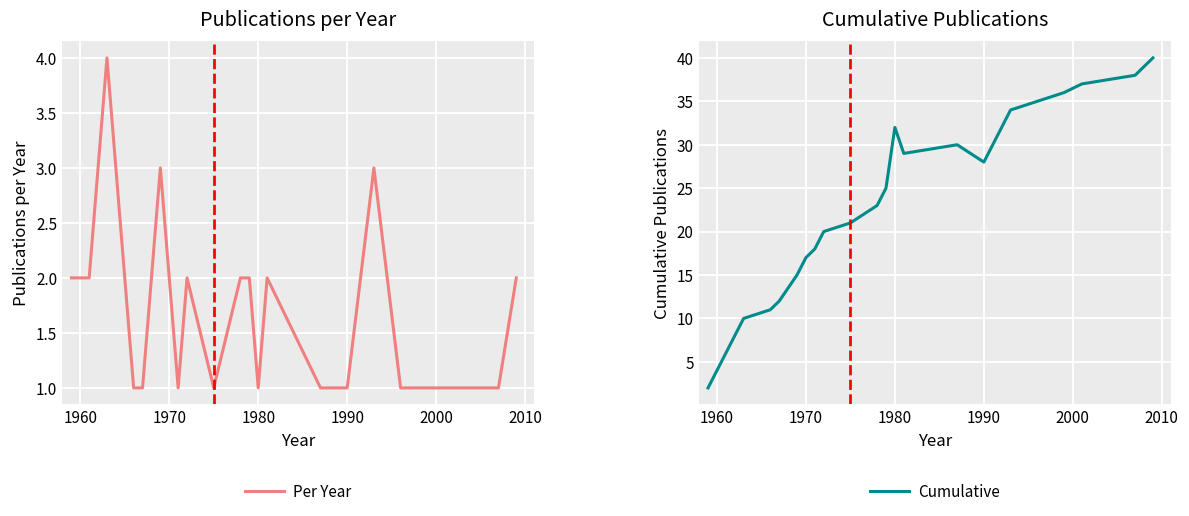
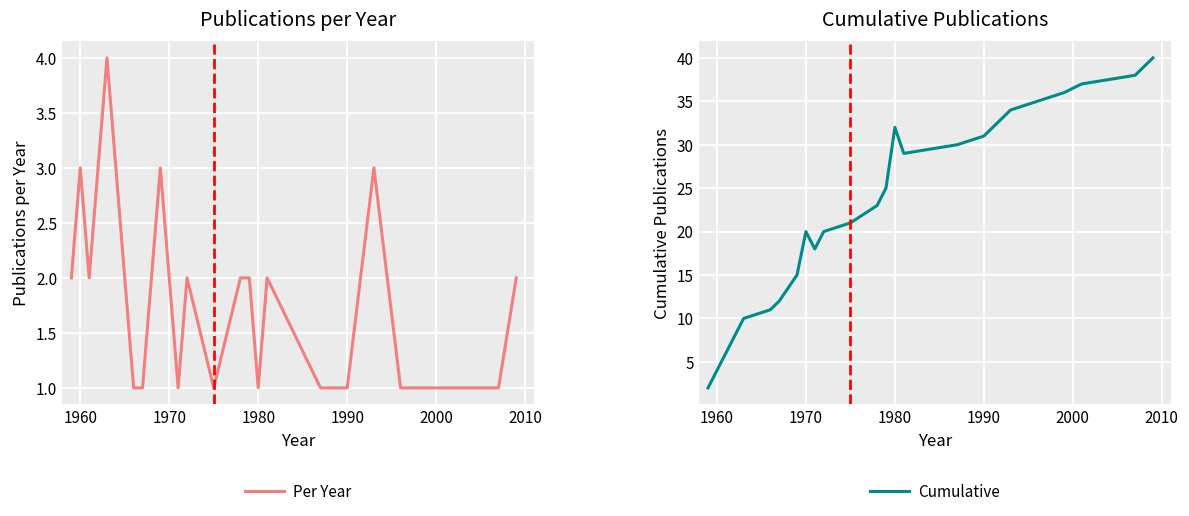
  {
    "Publications per Year": {
-     "1960": 2,
+     "1960": 3,
      "1970": 2,
      "1980": 1,
      "1990": 1
    },
    "Cumulative Publications": {
      "1960": 4,
-     "1970": 17,
+     "1970": 20,
      "1980": 32,
-     "1990": 28
+     "1990": 31
    }
  }
